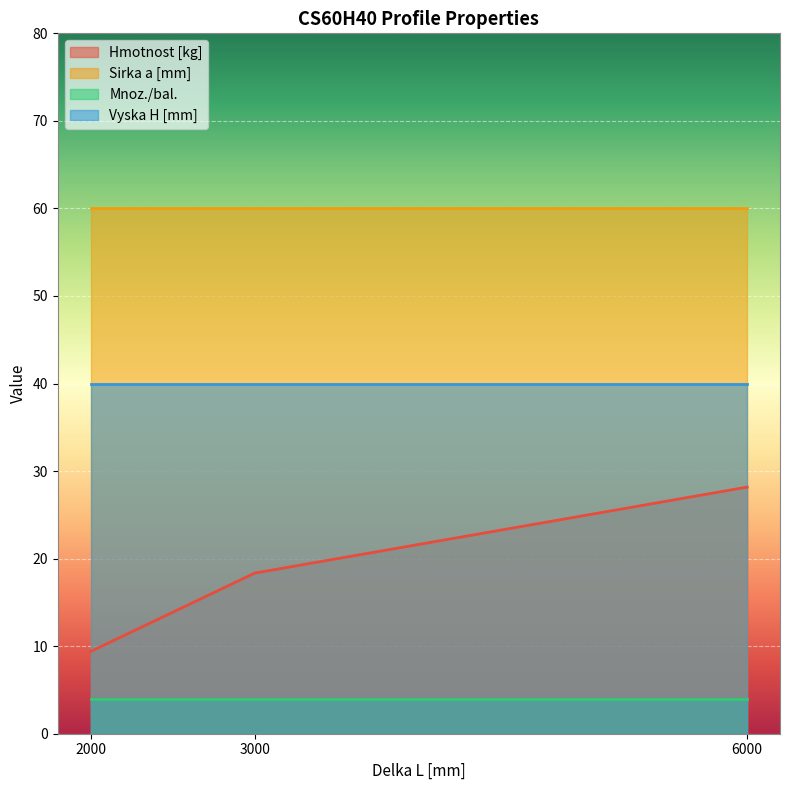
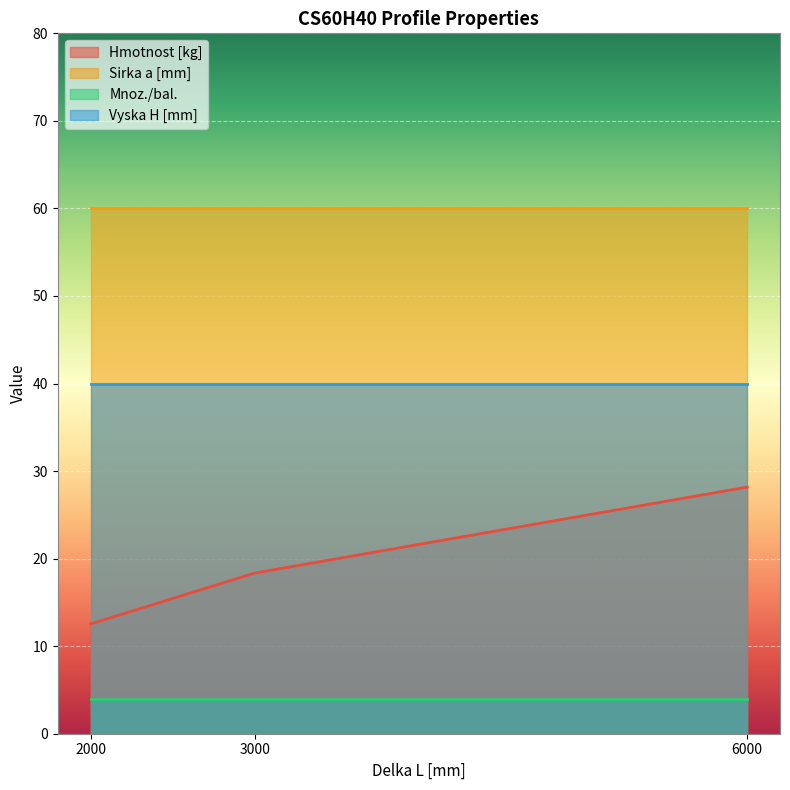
  {
    "Hmotnost [kg]": {
-     "2000": 9,
+     "2000": 13,
      "3000": 18,
      "6000": 28
    },
    "Sirka a [mm]": {
      "2000": 60,
      "3000": 60,
      "6000": 60
    },
    "Mnoz./bal.": {
      "2000": 4,
      "3000": 4,
      "6000": 4
    },
    "Vyska H [mm]": {
      "2000": 40,
      "3000": 40,
      "6000": 40
    }
  }
